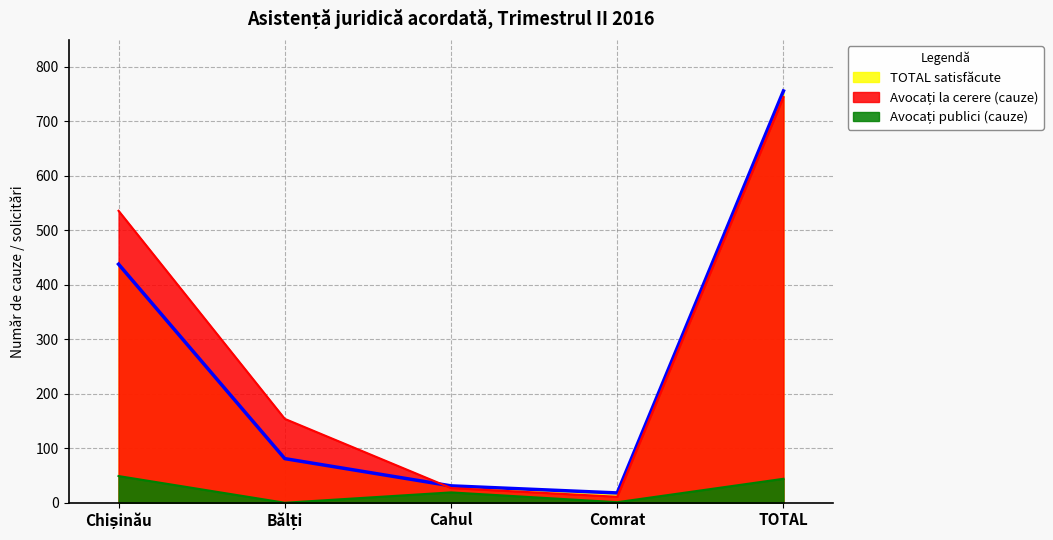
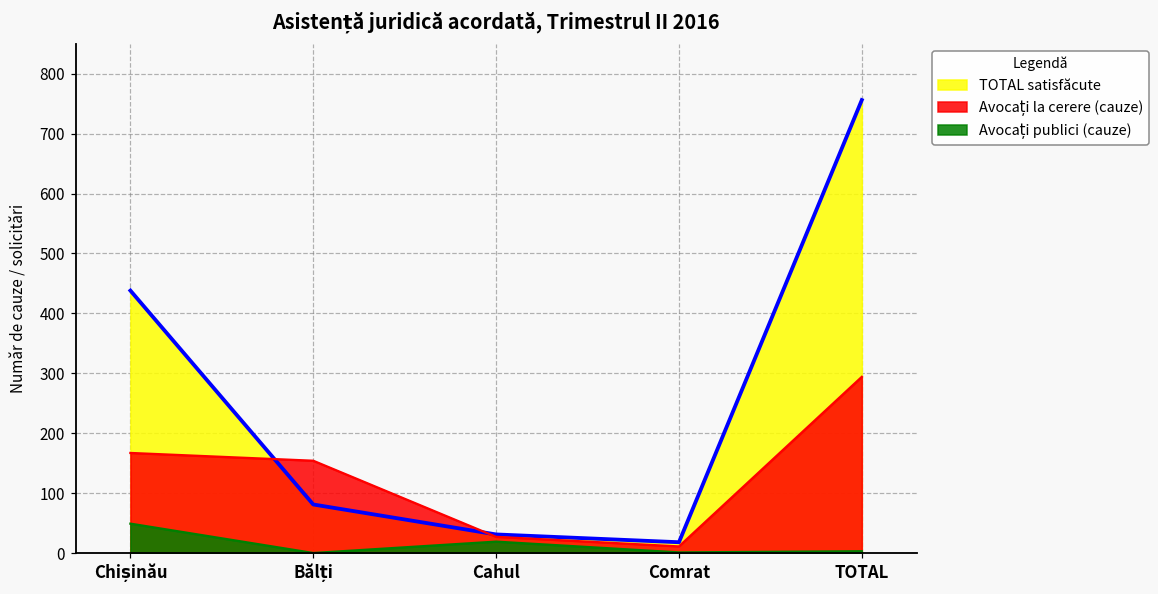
  {
    "TOTAL satisfăcute": {
      "Chișinău": 440,
      "Bălți": 80,
      "Comrat": 20,
      "TOTAL": 760
    },
    "Avocați la cerere (cauze)": {
-     "Chișinău": 540,
+     "Chișinău": 170,
      "Bălți": 150,
      "Comrat": 10,
-     "TOTAL": 750
+     "TOTAL": 290
    },
    "Avocați publici (cauze)": {
      "Chișinău": 50,
      "Bălți": 0,
      "Cahul": 20,
      "Comrat": 0,
-     "TOTAL": 40
+     "TOTAL": 0
    }
  }
